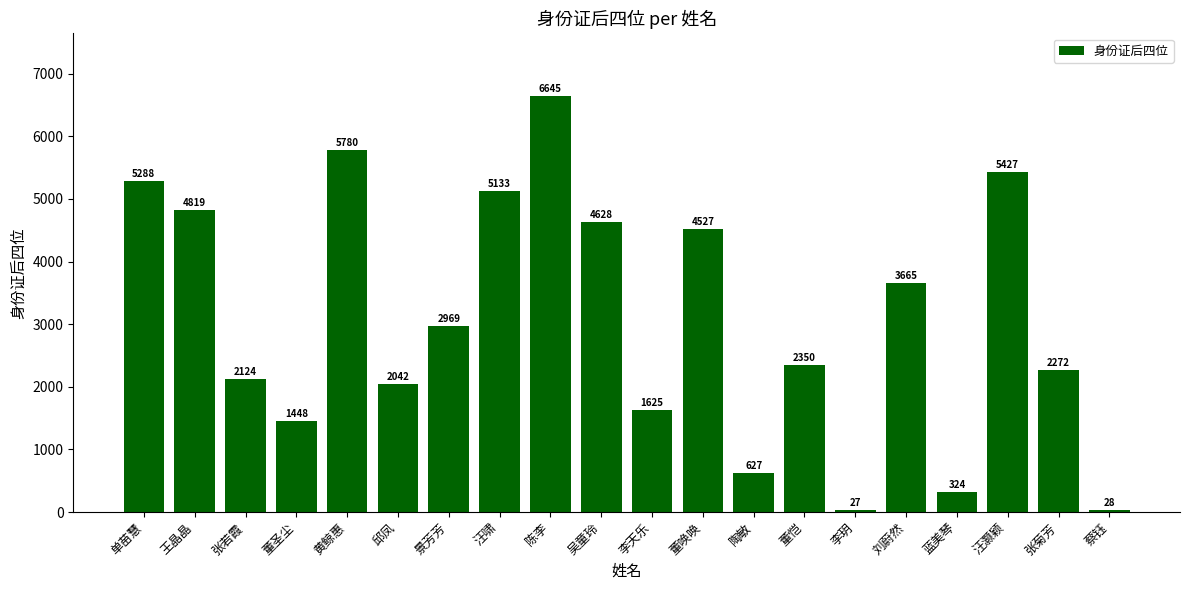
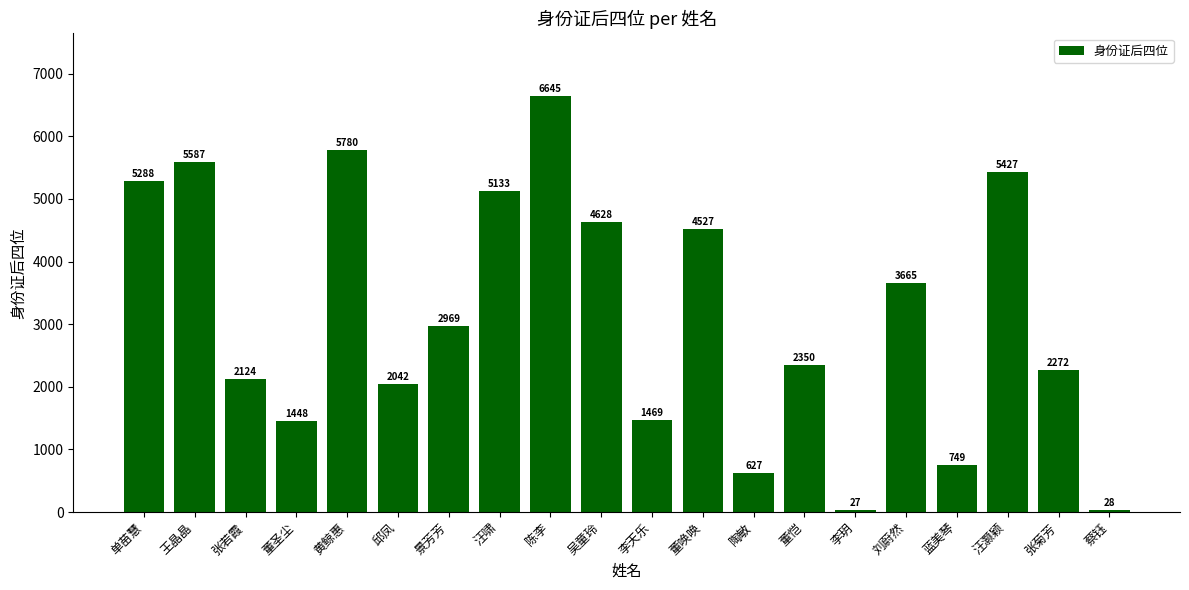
  {
    "单苗慧": 5288,
-   "王晶晶": 4819,
+   "王晶晶": 5587,
    "张若霞": 2124,
    "董圣尘": 1448,
    "黄鲸惠": 5780,
    "邱凤": 2042,
    "景芳芳": 2969,
    "汪啸": 5133,
    "陈李": 6645,
    "吴童玲": 4628,
-   "李天乐": 1625,
+   "李天乐": 1469,
    "董唤唤": 4527,
    "陶敏": 627,
    "董恺": 2350,
    "李玥": 27,
    "刘蔚然": 3665,
-   "蓝美琴": 324,
+   "蓝美琴": 749,
    "汪灏颖": 5427,
    "张菊芳": 2272,
    "蔡钰": 28
  }
